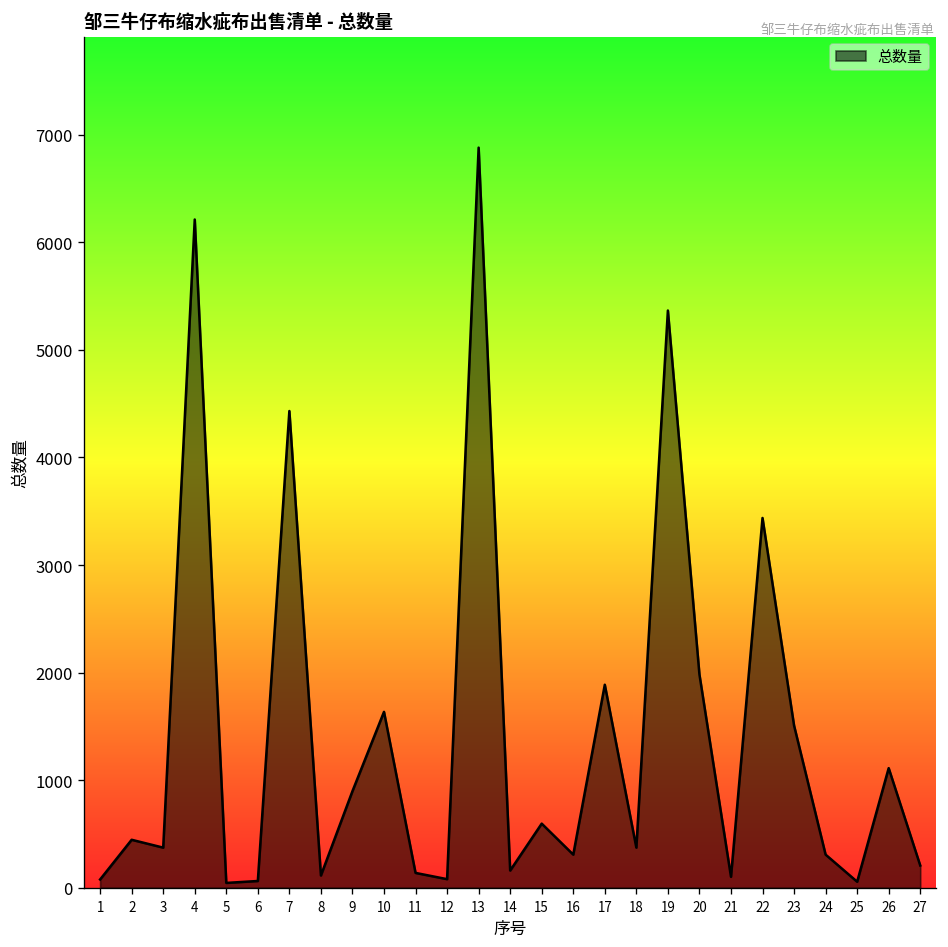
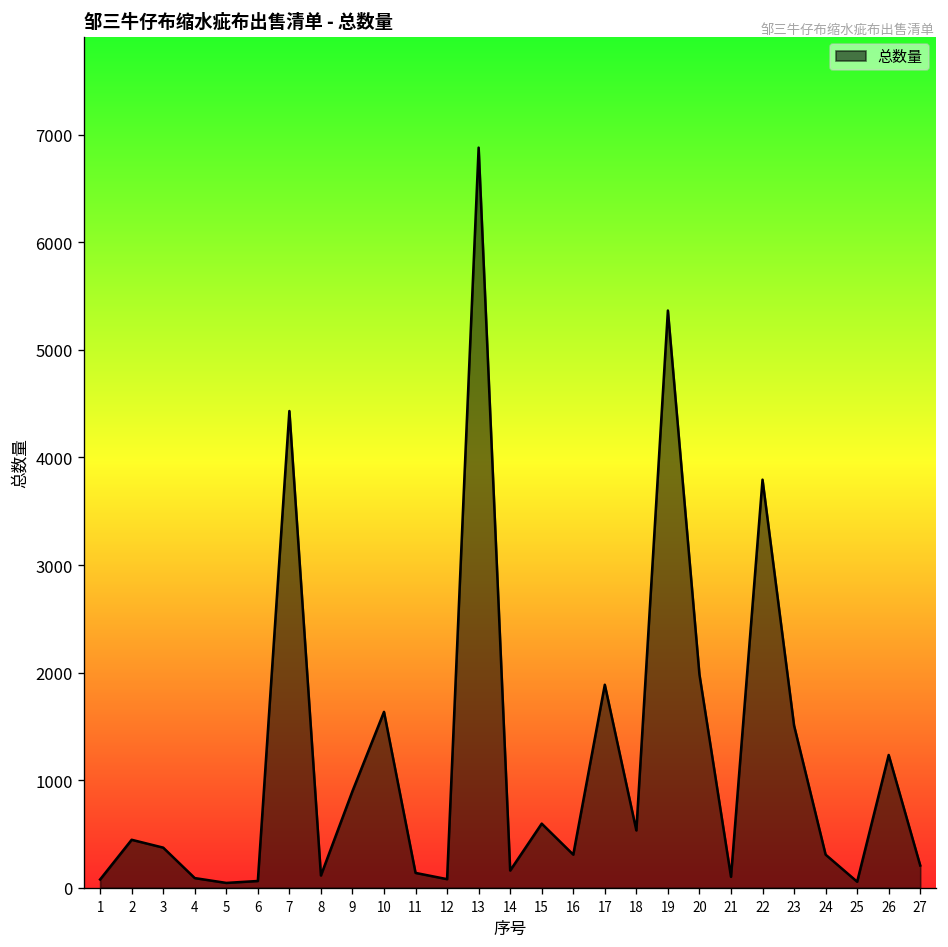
  {
    "1": 100,
    "2": 400,
    "3": 400,
-   "4": 6200,
+   "4": 100,
    "5": 0,
    "6": 100,
    "7": 4400,
    "8": 100,
    "9": 900,
    "10": 1600,
    "11": 100,
    "12": 100,
    "13": 6900,
    "14": 200,
    "15": 600,
    "16": 300,
    "17": 1900,
-   "18": 400,
+   "18": 500,
    "19": 5400,
    "20": 2000,
    "21": 100,
-   "22": 3400,
+   "22": 3800,
    "23": 1500,
    "24": 300,
    "25": 100,
-   "26": 1100,
+   "26": 1200,
    "27": 200
  }
